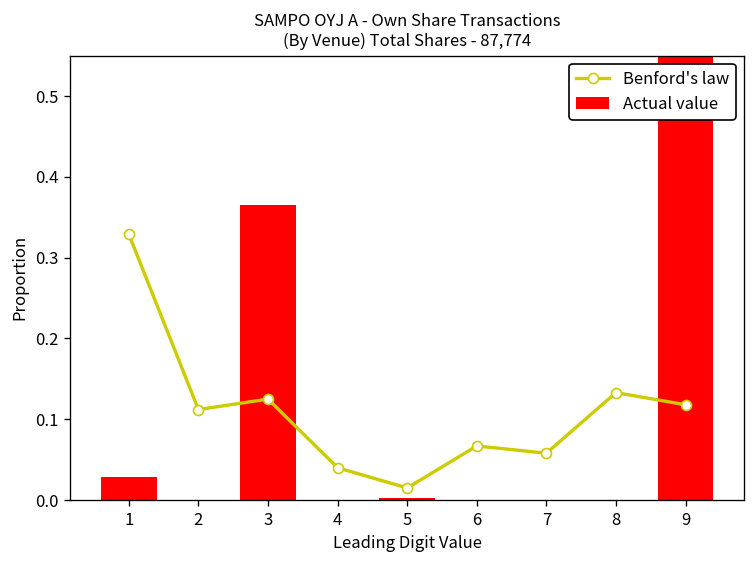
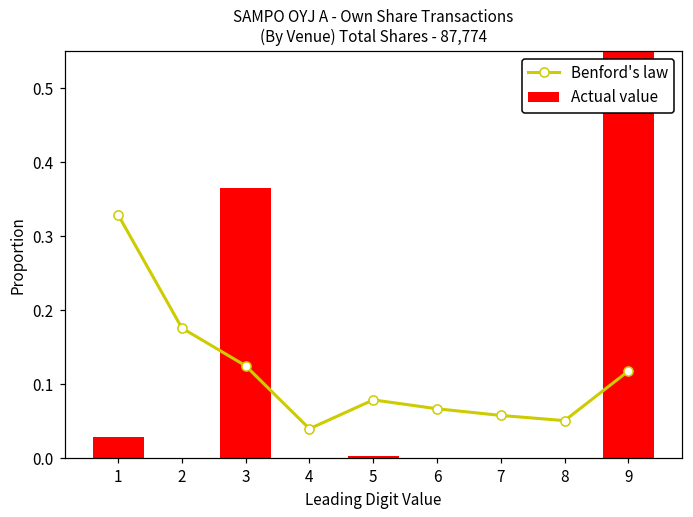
  {
    "Benford's law": {
      "1": 0.33,
-     "2": 0.11,
+     "2": 0.18,
      "3": 0.13,
      "4": 0.04,
-     "5": 0.02,
+     "5": 0.08,
      "6": 0.07,
      "7": 0.06,
-     "8": 0.13,
+     "8": 0.05,
      "9": 0.12
    },
    "Actual value": {
      "1": 0.03,
      "2": 0.00,
      "3": 0.37,
      "4": 0.00,
      "6": 0.00,
      "7": 0.00,
      "8": 0.00
    }
  }
